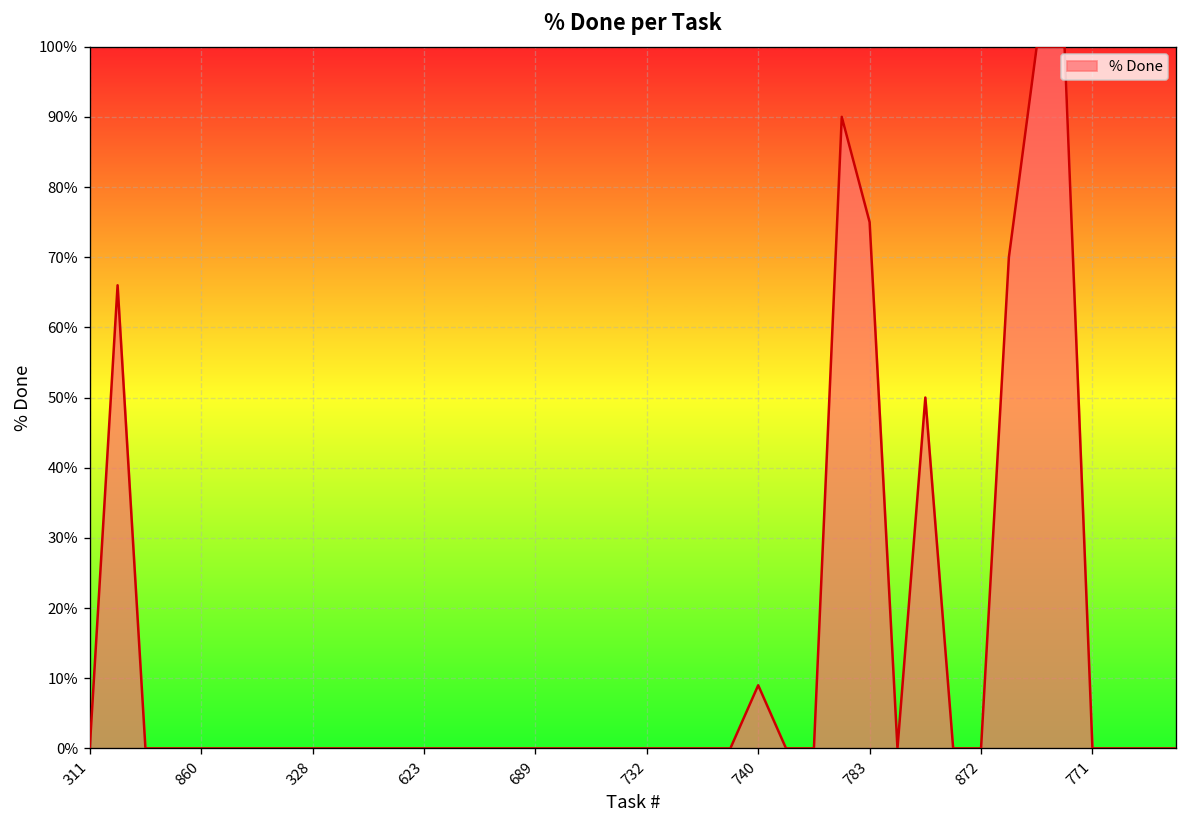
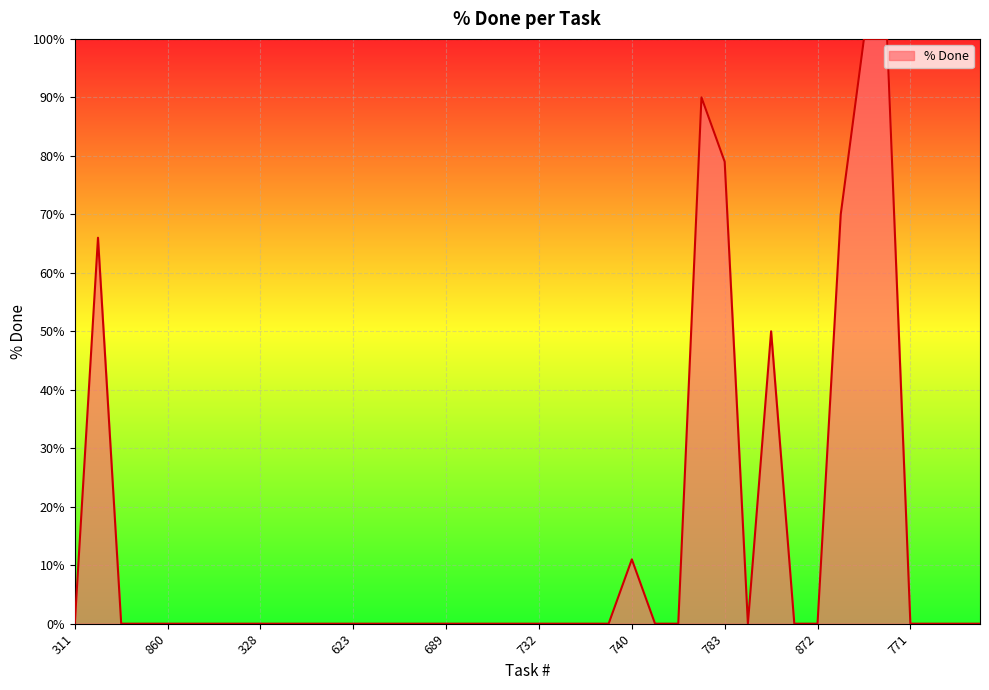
  {
    "311": "0%",
    "860": "0%",
    "328": "0%",
    "623": "0%",
    "689": "0%",
    "732": "0%",
-   "740": "9%",
-   "783": "75%",
+   "740": "11%",
+   "783": "79%",
    "872": "0%",
    "771": "0%"
  }
